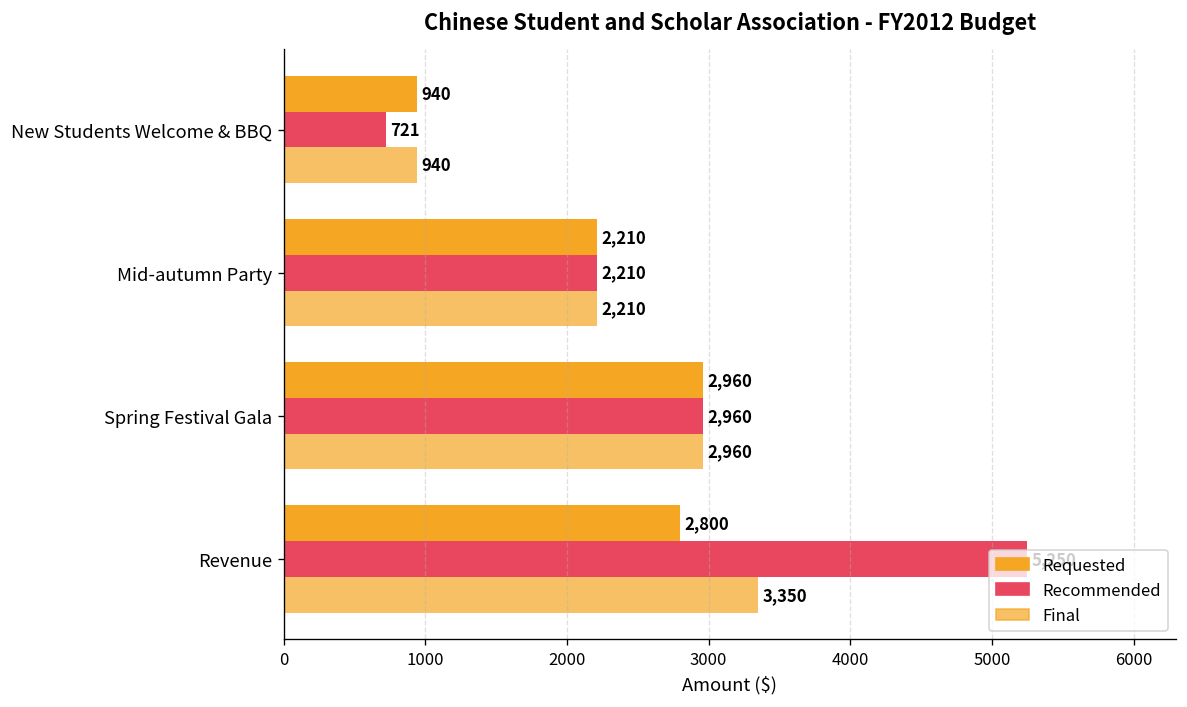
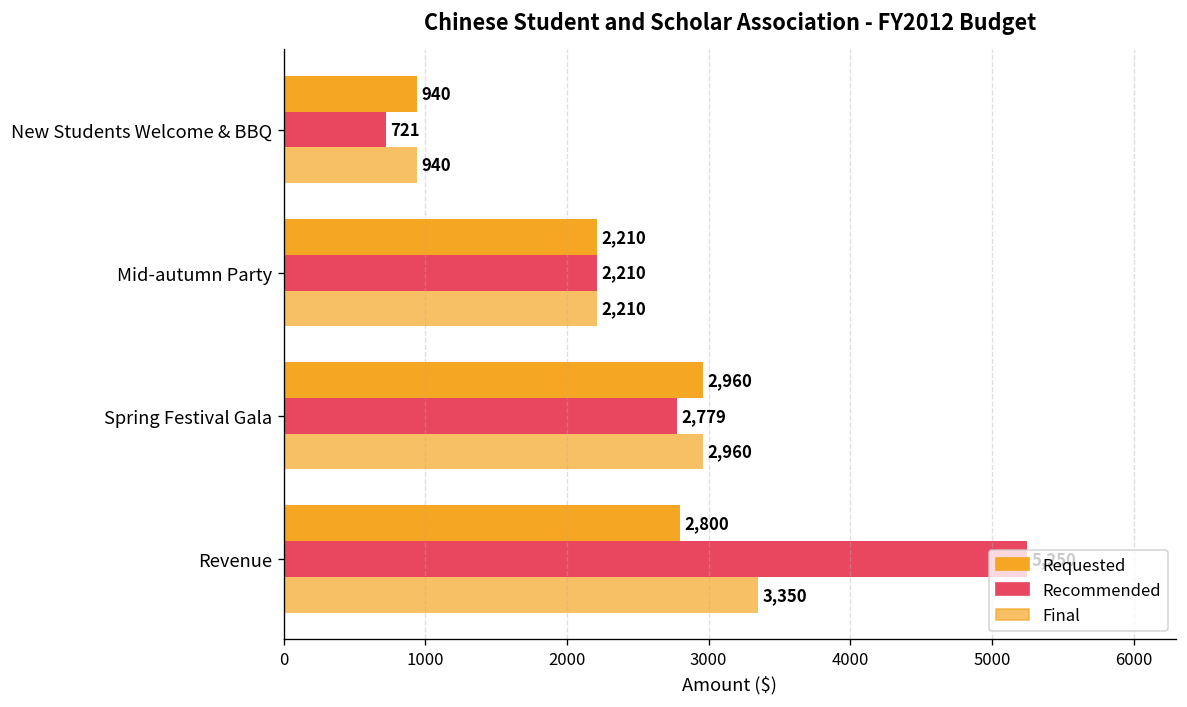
  {
    "Recommended": {
      "New Students Welcome & BBQ": "721",
      "Mid-autumn Party": "2,210",
-     "Spring Festival Gala": "2,960"
+     "Spring Festival Gala": "2,779"
    }
  }
